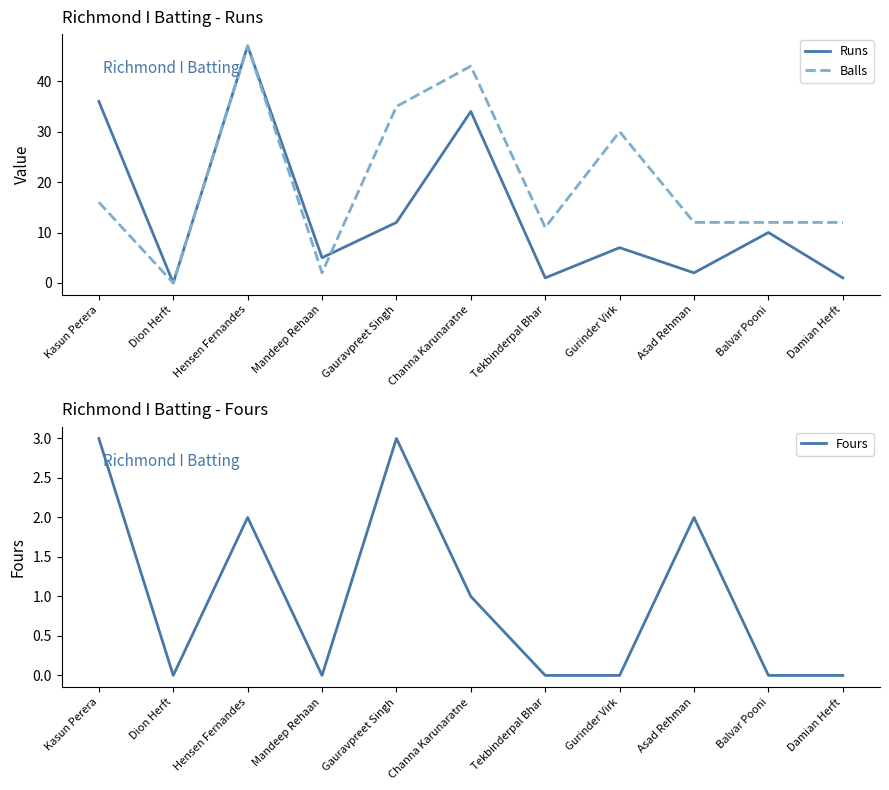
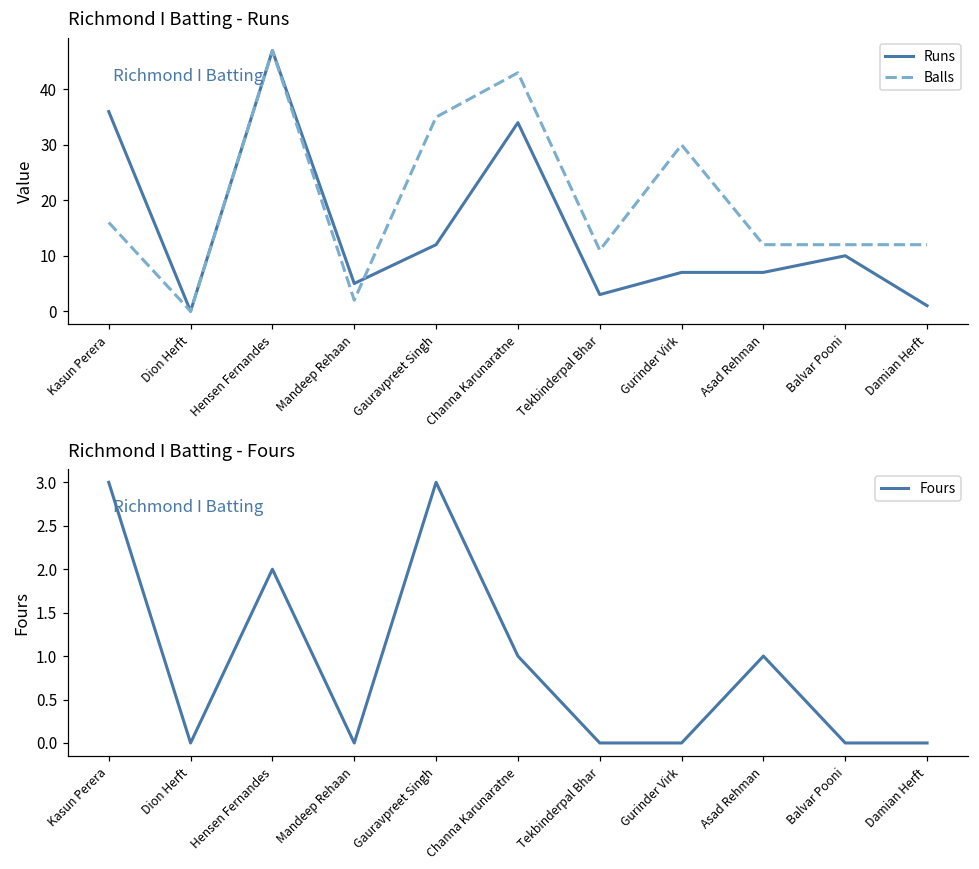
  {
    "Richmond I Batting - Runs": {
      "Runs": {
        "Kasun Perera": 36,
        "Mandeep Rehaan": 5,
        "Gauravpreet Singh": 12,
        "Channa Karunaratne": 34,
-       "Tekbinderpal Bhar": 1,
+       "Tekbinderpal Bhar": 3,
        "Gurinder Virk": 7,
-       "Asad Rehman": 2,
+       "Asad Rehman": 7,
        "Balvar Pooni": 10,
        "Damian Herft": 1
      },
      "Balls": {
        "Kasun Perera": 16,
        "Mandeep Rehaan": 2,
        "Gauravpreet Singh": 35,
        "Channa Karunaratne": 43,
        "Tekbinderpal Bhar": 11,
        "Gurinder Virk": 30,
        "Asad Rehman": 12,
        "Balvar Pooni": 12,
        "Damian Herft": 12
      }
    },
    "Richmond I Batting - Fours": {
      "Kasun Perera": 3,
      "Dion Herft": 0,
      "Hensen Fernandes": 2,
      "Mandeep Rehaan": 0,
      "Gauravpreet Singh": 3,
      "Channa Karunaratne": 1,
      "Tekbinderpal Bhar": 0,
      "Gurinder Virk": 0,
-     "Asad Rehman": 2,
+     "Asad Rehman": 1,
      "Balvar Pooni": 0,
      "Damian Herft": 0
    }
  }
